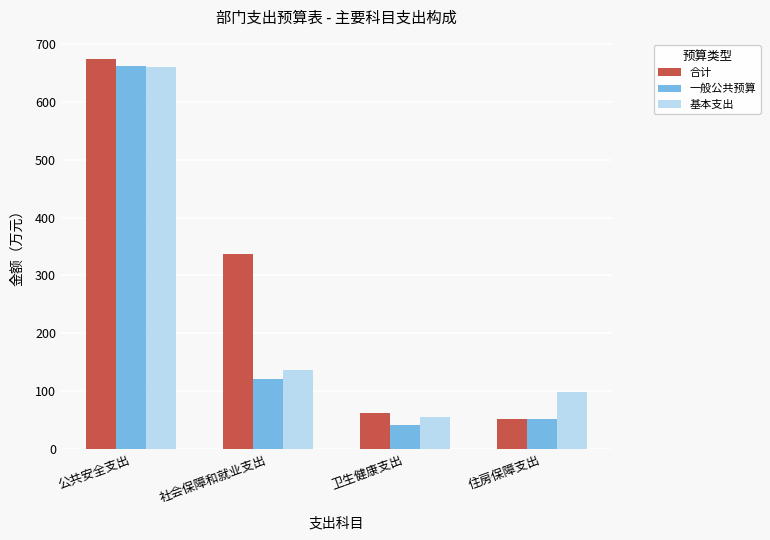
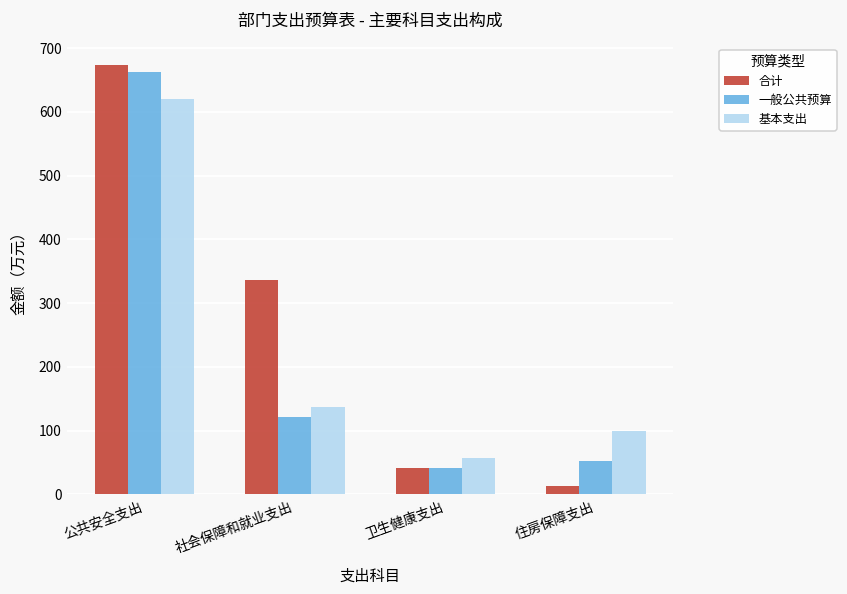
  {
    "合计": {
      "公共安全支出": 670,
      "社会保障和就业支出": 340,
-     "卫生健康支出": 60,
-     "住房保障支出": 50
+     "卫生健康支出": 40,
+     "住房保障支出": 10
    },
    "一般公共预算": {
      "公共安全支出": 660,
      "社会保障和就业支出": 120,
      "卫生健康支出": 40,
      "住房保障支出": 50
    },
    "基本支出": {
-     "公共安全支出": 660,
+     "公共安全支出": 620,
      "社会保障和就业支出": 140,
      "卫生健康支出": 60,
      "住房保障支出": 100
    }
  }
